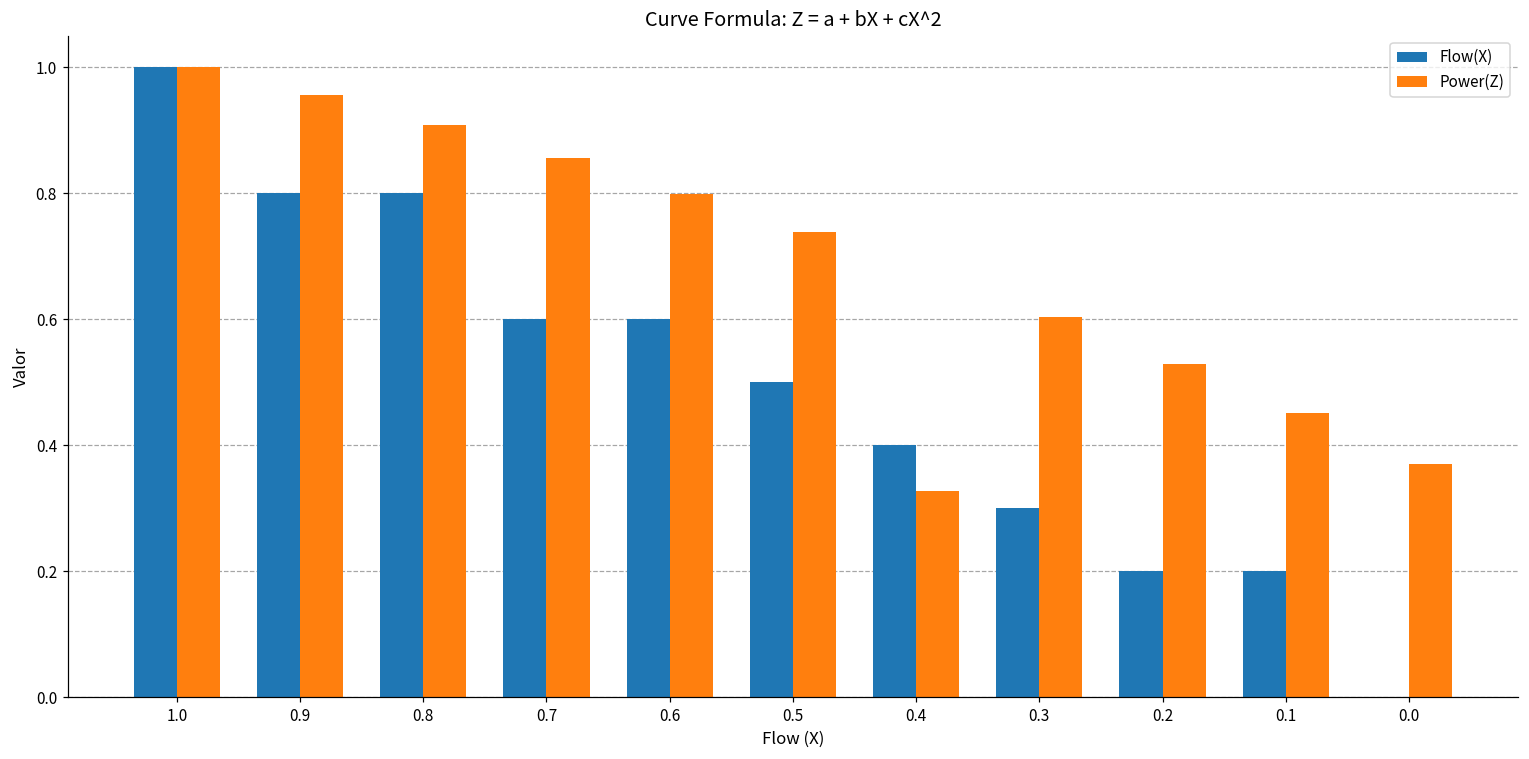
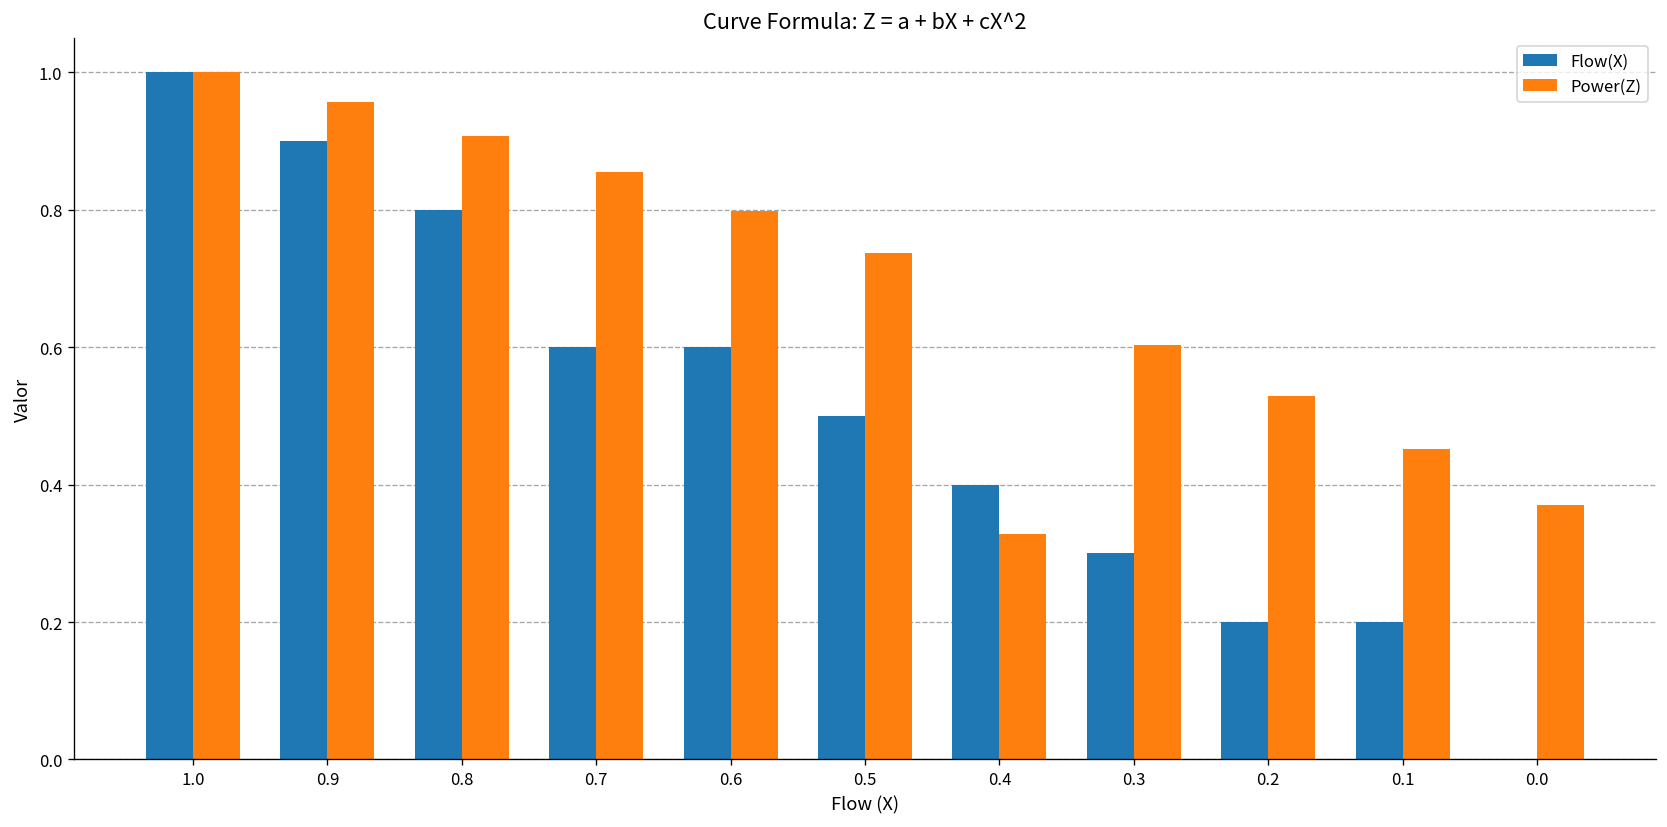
  {
    "Flow(X)": {
      "1.0": 1.0,
-     "0.9": 0.8,
+     "0.9": 0.9,
      "0.8": 0.8,
      "0.7": 0.6,
      "0.6": 0.6,
      "0.5": 0.5,
      "0.4": 0.4,
      "0.3": 0.3,
      "0.2": 0.2,
      "0.1": 0.2,
      "0.0": 0.0
    },
    "Power(Z)": {
      "1.0": 1.0,
      "0.9": 0.96,
      "0.8": 0.91,
      "0.7": 0.86,
      "0.6": 0.8,
      "0.5": 0.74,
      "0.4": 0.33,
      "0.3": 0.6,
      "0.2": 0.53,
      "0.1": 0.45,
      "0.0": 0.37
    }
  }
